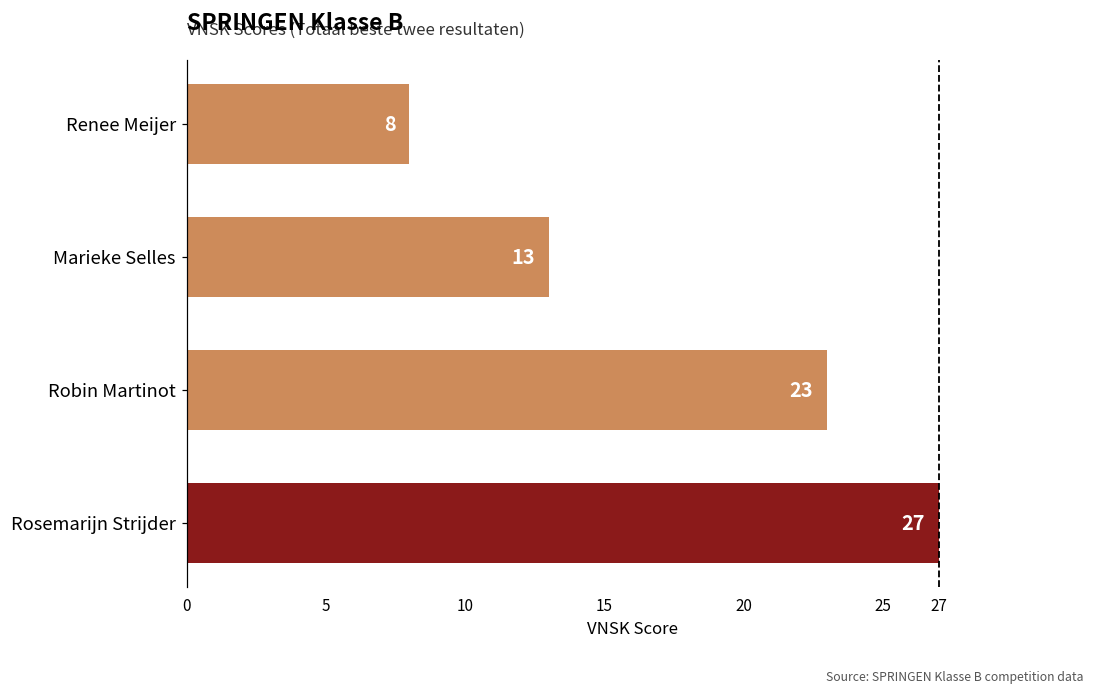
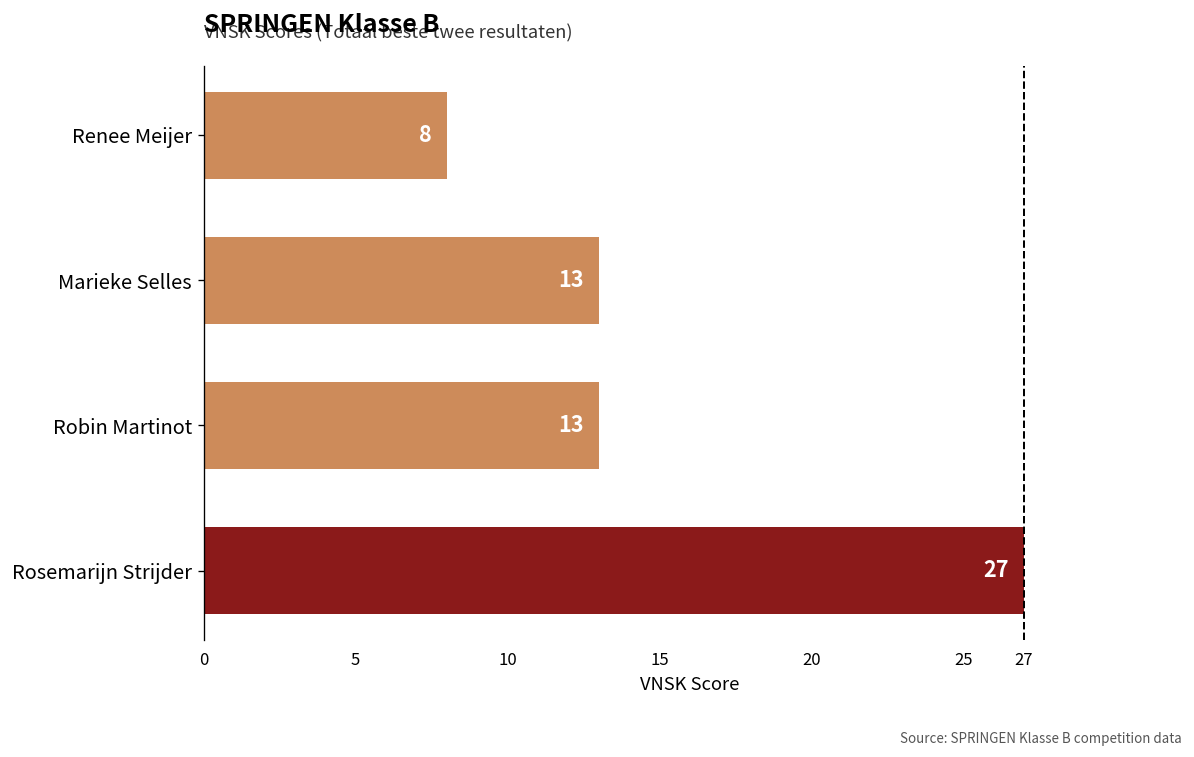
  {
    "Renee Meijer": 8,
    "Marieke Selles": 13,
-   "Robin Martinot": 23,
+   "Robin Martinot": 13,
    "Rosemarijn Strijder": 27
  }
